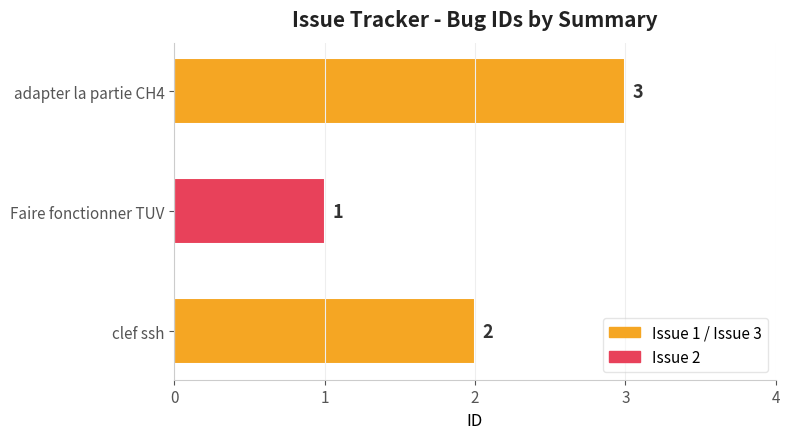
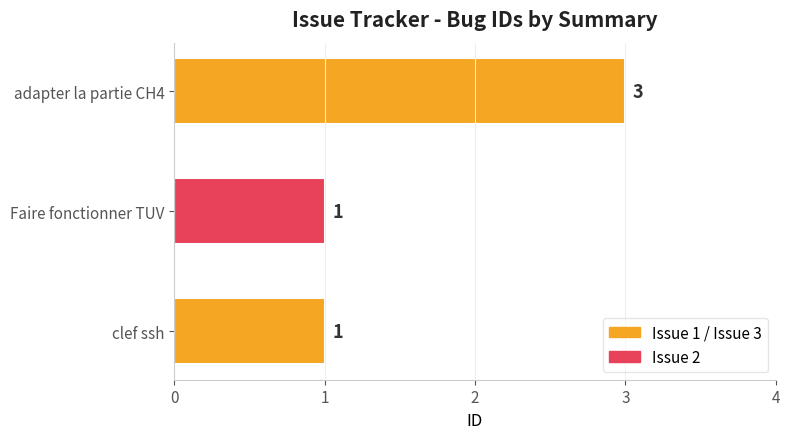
  {
    "adapter la partie CH4": 3,
    "Faire fonctionner TUV": 1,
-   "clef ssh": 2
+   "clef ssh": 1
  }
